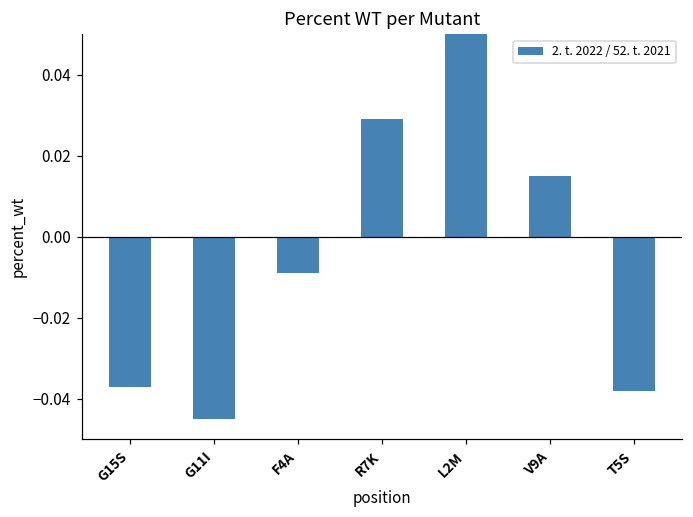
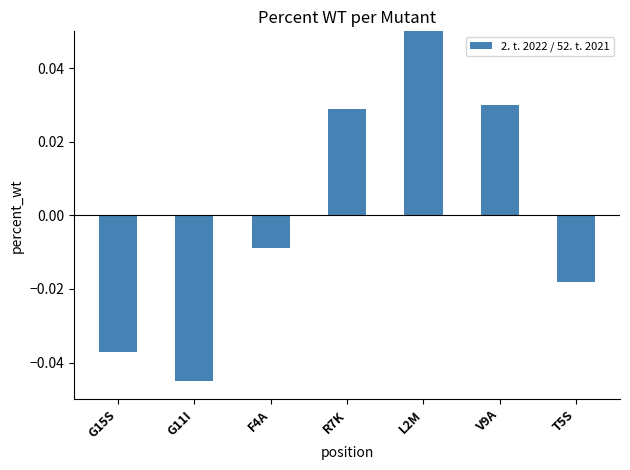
  {
    "G15S": -0.037,
    "G11I": -0.045,
    "F4A": -0.009,
    "R7K": 0.029,
-   "V9A": 0.015,
-   "T5S": -0.038
+   "V9A": 0.030,
+   "T5S": -0.018
  }
